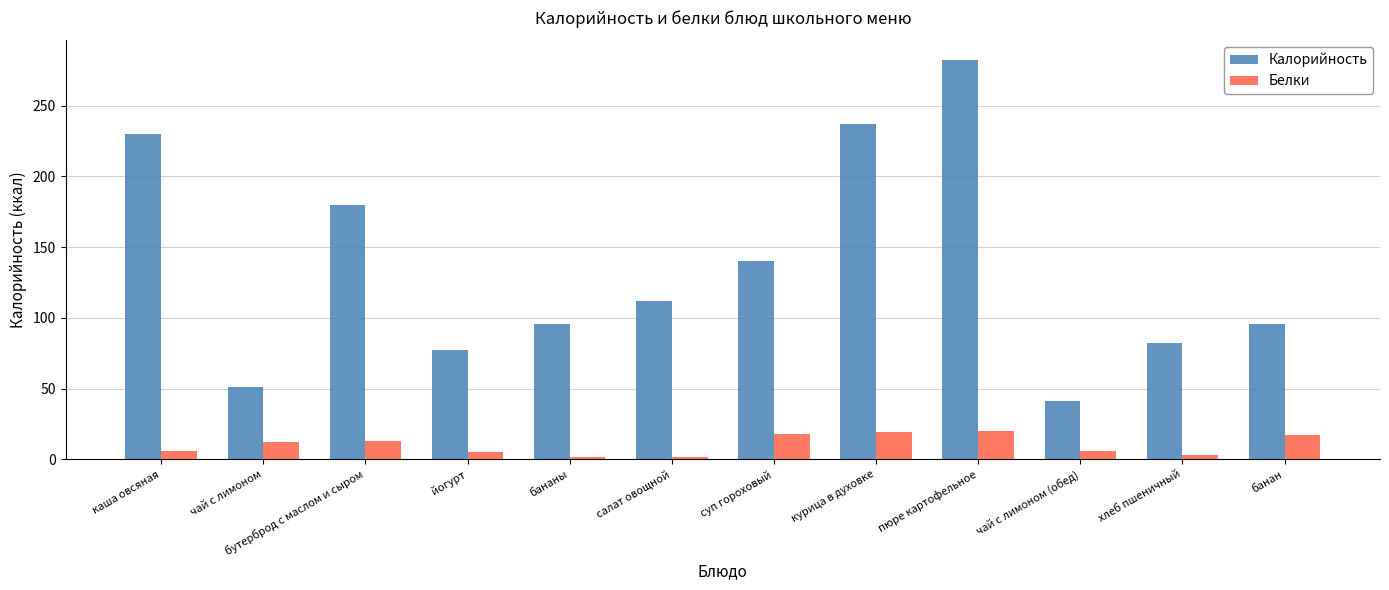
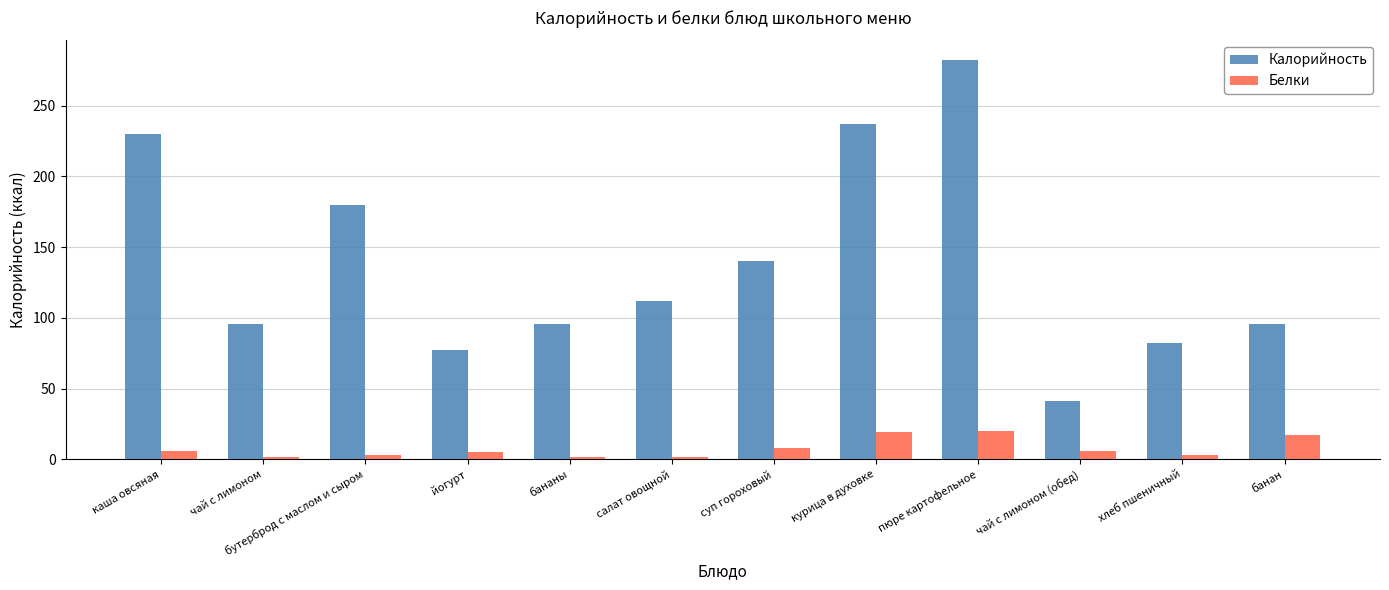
  {
    "Калорийность": {
      "каша овсяная": 230,
-     "чай с лимоном": 51,
+     "чай с лимоном": 96,
      "бутерброд с маслом и сыром": 180,
      "йогурт": 77,
      "бананы": 96,
      "салат овощной": 112,
      "суп гороховый": 140,
      "курица в духовке": 237,
      "пюре картофельное": 282,
      "чай с лимоном (обед)": 41,
      "хлеб пшеничный": 82,
      "банан": 96
    },
    "Белки": {
      "каша овсяная": 6,
-     "чай с лимоном": 12,
-     "бутерброд с маслом и сыром": 13,
+     "чай с лимоном": 2,
+     "бутерброд с маслом и сыром": 3,
      "йогурт": 5,
      "бананы": 2,
      "салат овощной": 2,
-     "суп гороховый": 18,
+     "суп гороховый": 8,
      "курица в духовке": 19,
      "пюре картофельное": 20,
      "чай с лимоном (обед)": 6,
      "хлеб пшеничный": 3,
      "банан": 17
    }
  }
